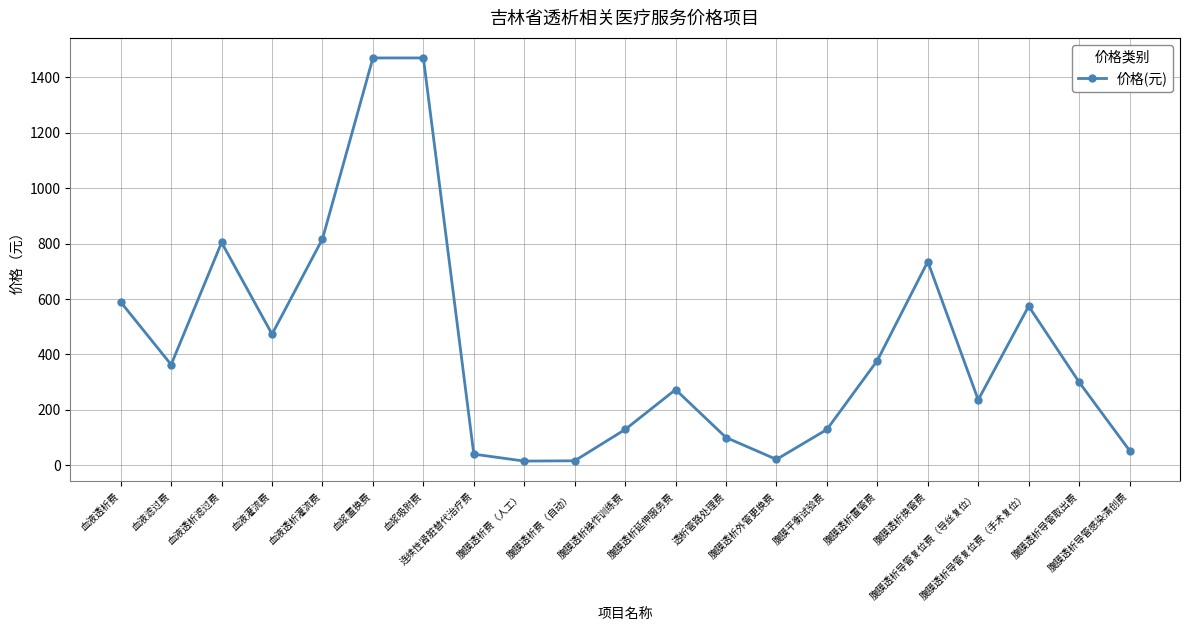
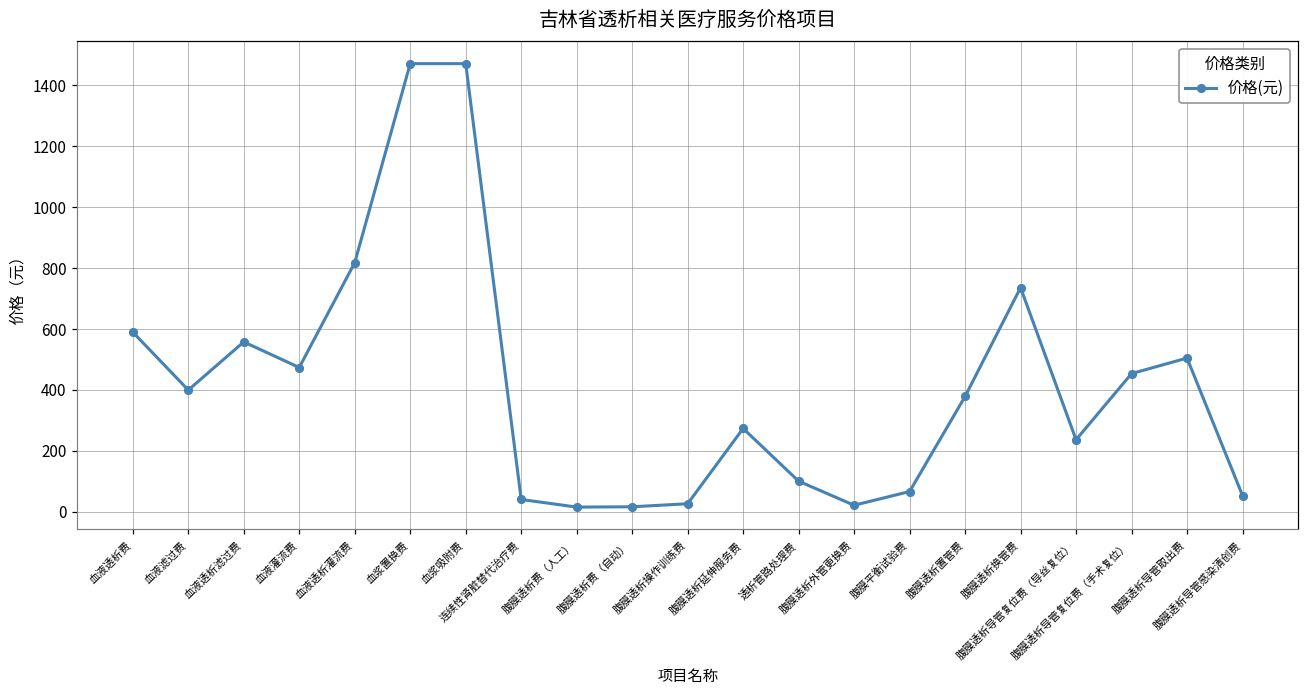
  {
    "血液透析费": 590,
-   "血液滤过费": 360,
-   "血液透析滤过费": 800,
+   "血液滤过费": 400,
+   "血液透析滤过费": 560,
    "血液灌流费": 470,
    "血液透析灌流费": 820,
    "血浆置换费": 1470,
    "血浆吸附费": 1470,
    "连续性肾脏替代治疗费": 40,
    "腹膜透析费（人工）": 20,
    "腹膜透析费（自动）": 20,
-   "腹膜透析操作训练费": 130,
+   "腹膜透析操作训练费": 30,
    "腹膜透析延伸服务费": 270,
    "透析管路处理费": 100,
    "腹膜透析外管更换费": 20,
-   "腹膜平衡试验费": 130,
+   "腹膜平衡试验费": 70,
    "腹膜透析置管费": 380,
    "腹膜透析换管费": 740,
    "腹膜透析导管复位费（导丝复位）": 240,
-   "腹膜透析导管复位费（手术复位）": 570,
-   "腹膜透析导管取出费": 300,
+   "腹膜透析导管复位费（手术复位）": 450,
+   "腹膜透析导管取出费": 500,
    "腹膜透析导管感染清创费": 50
  }
